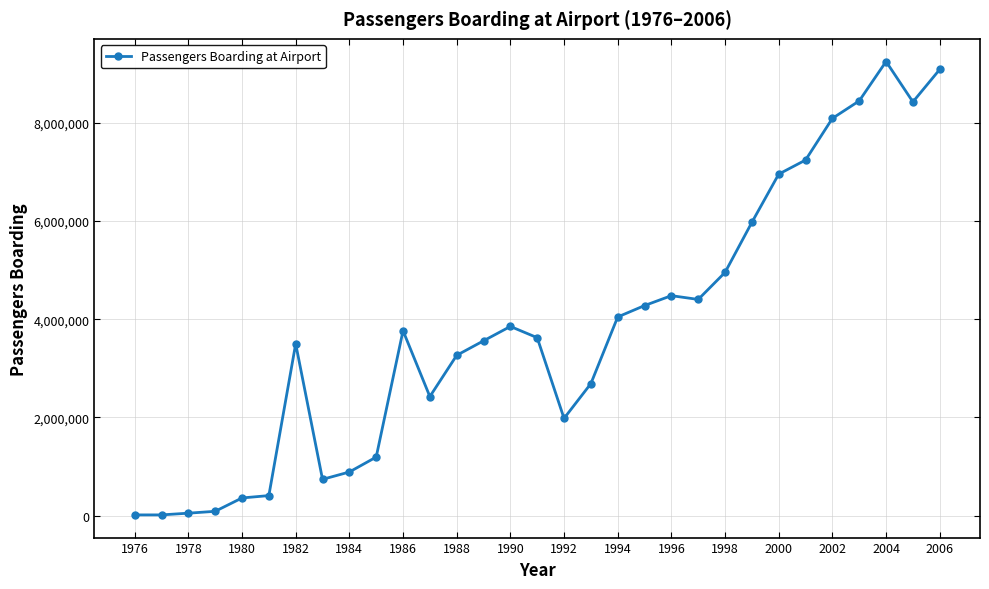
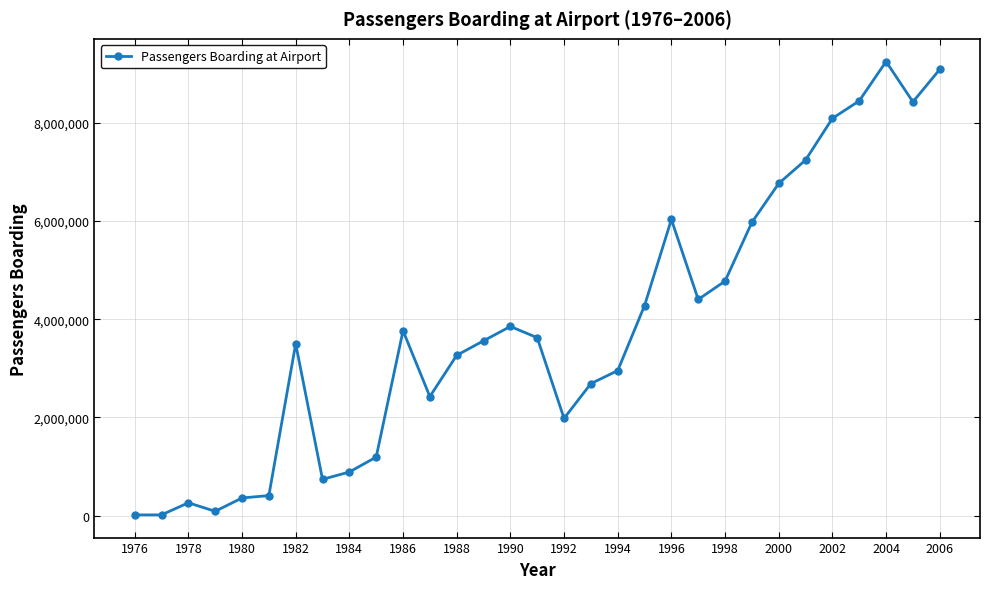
  {
    "1976": "0",
-   "1978": "0",
+   "1978": "300,000",
    "1980": "400,000",
    "1982": "3,500,000",
    "1984": "900,000",
    "1986": "3,800,000",
    "1988": "3,300,000",
    "1990": "3,900,000",
    "1992": "2,000,000",
-   "1994": "4,000,000",
-   "1996": "4,500,000",
-   "1998": "5,000,000",
-   "2000": "7,000,000",
+   "1994": "3,000,000",
+   "1996": "6,000,000",
+   "1998": "4,800,000",
+   "2000": "6,800,000",
    "2002": "8,100,000",
    "2004": "9,300,000",
    "2006": "9,100,000"
  }
